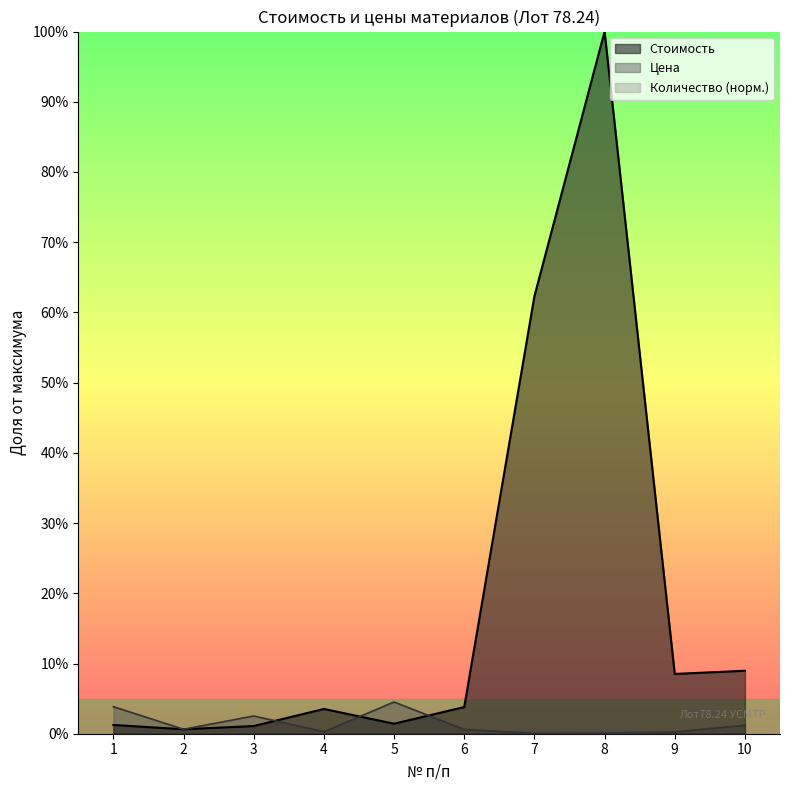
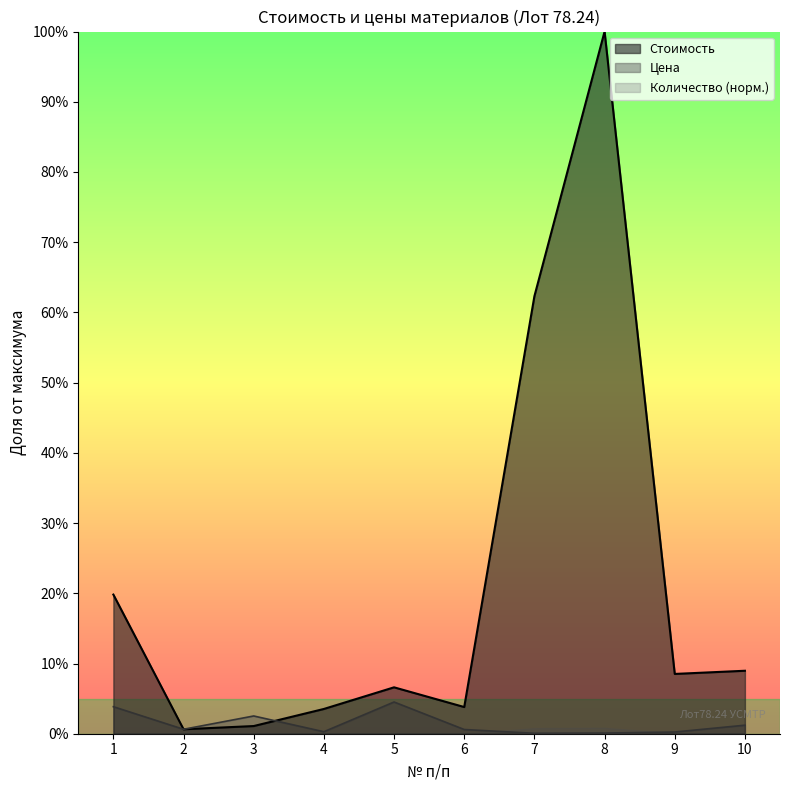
  {
    "Стоимость": {
-     "1": "1%",
+     "1": "20%",
      "3": "1%",
      "4": "4%",
-     "5": "1%",
+     "5": "7%",
      "6": "4%",
      "7": "62%",
      "8": "100%",
      "9": "9%",
      "10": "9%"
    },
    "Цена": {
      "1": "4%",
      "3": "3%",
      "5": "5%",
      "6": "1%",
      "7": "0%",
      "8": "0%",
      "10": "1%"
    },
    "Количество (норм.)": {
      "7": "1%",
      "8": "1%"
    }
  }
